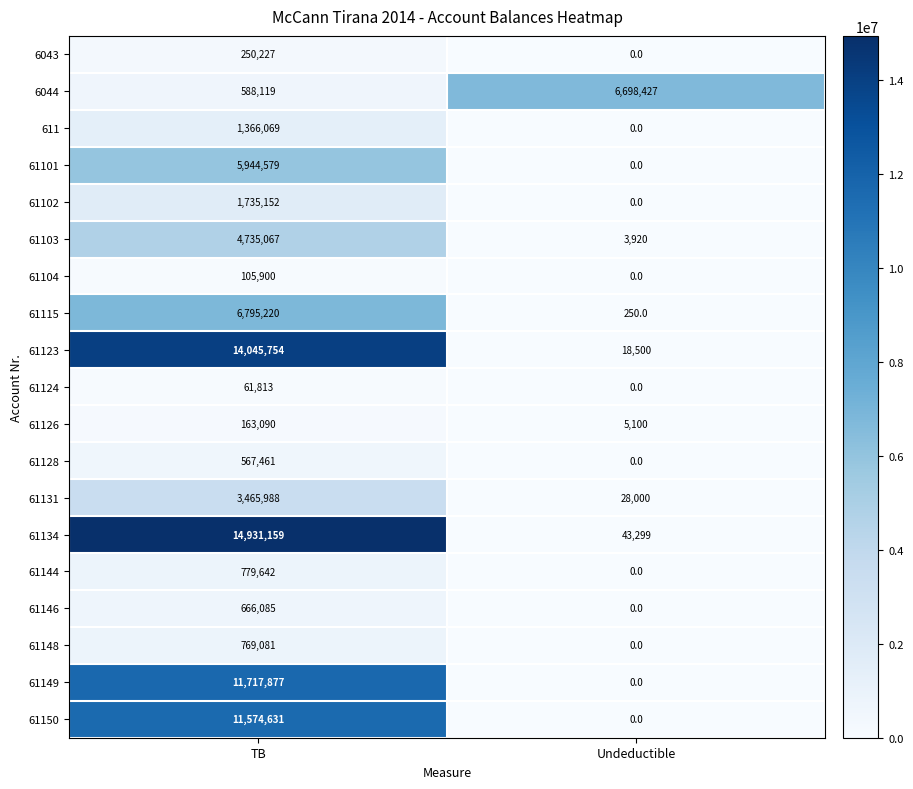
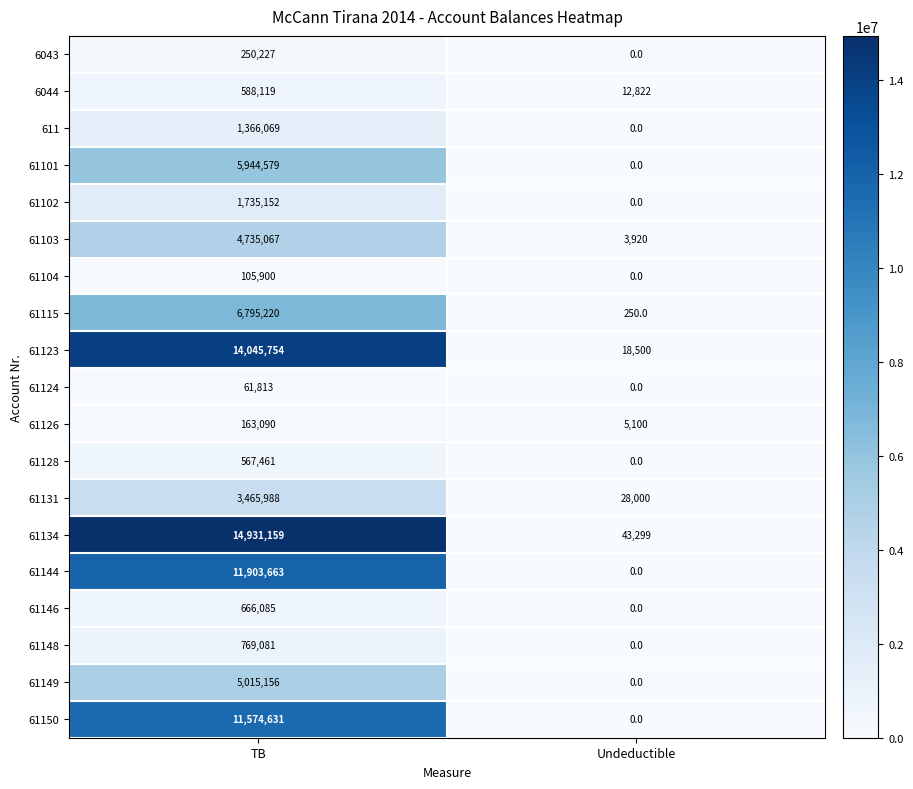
  {
    "6043": {
      "TB": "250,227",
      "Undeductible": "0.0"
    },
    "6044": {
      "TB": "588,119",
-     "Undeductible": "6,698,427"
+     "Undeductible": "12,822"
    },
    "611": {
      "TB": "1,366,069",
      "Undeductible": "0.0"
    },
    "61101": {
      "TB": "5,944,579",
      "Undeductible": "0.0"
    },
    "61102": {
      "TB": "1,735,152",
      "Undeductible": "0.0"
    },
    "61103": {
      "TB": "4,735,067",
      "Undeductible": "3,920"
    },
    "61104": {
      "TB": "105,900",
      "Undeductible": "0.0"
    },
    "61115": {
      "TB": "6,795,220",
      "Undeductible": "250.0"
    },
    "61123": {
      "TB": "14,045,754",
      "Undeductible": "18,500"
    },
    "61124": {
      "TB": "61,813",
      "Undeductible": "0.0"
    },
    "61126": {
      "TB": "163,090",
      "Undeductible": "5,100"
    },
    "61128": {
      "TB": "567,461",
      "Undeductible": "0.0"
    },
    "61131": {
      "TB": "3,465,988",
      "Undeductible": "28,000"
    },
    "61134": {
      "TB": "14,931,159",
      "Undeductible": "43,299"
    },
    "61144": {
-     "TB": "779,642",
+     "TB": "11,903,663",
      "Undeductible": "0.0"
    },
    "61146": {
      "TB": "666,085",
      "Undeductible": "0.0"
    },
    "61148": {
      "TB": "769,081",
      "Undeductible": "0.0"
    },
    "61149": {
-     "TB": "11,717,877",
+     "TB": "5,015,156",
      "Undeductible": "0.0"
    },
    "61150": {
      "TB": "11,574,631",
      "Undeductible": "0.0"
    }
  }
